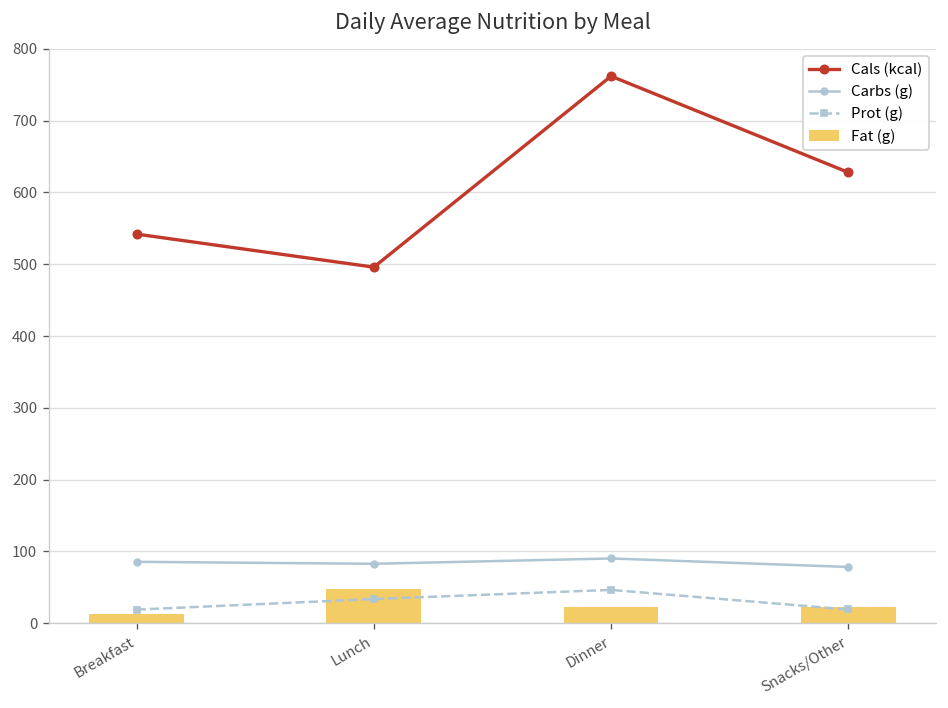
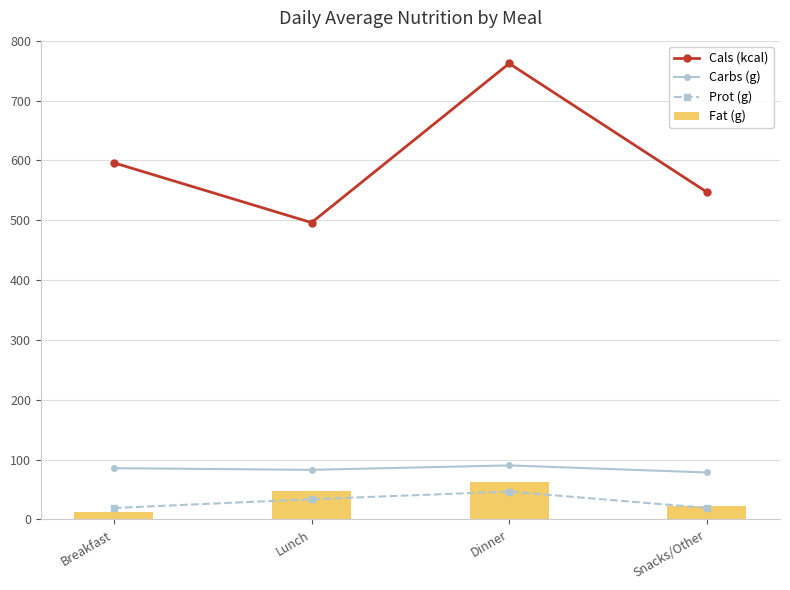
  {
    "Fat (g)": {
      "Breakfast": 10,
      "Lunch": 50,
-     "Dinner": 20,
+     "Dinner": 60,
      "Snacks/Other": 20
    },
    "Cals (kcal)": {
-     "Breakfast": 540,
+     "Breakfast": 600,
      "Lunch": 500,
      "Dinner": 760,
-     "Snacks/Other": 630
+     "Snacks/Other": 550
    }
  }
